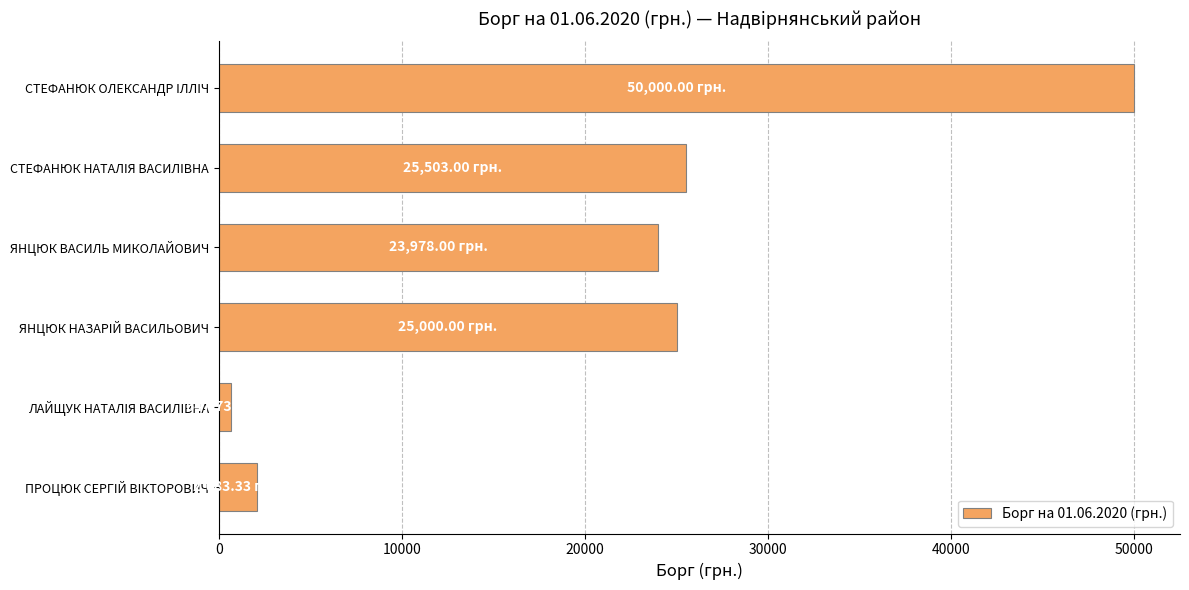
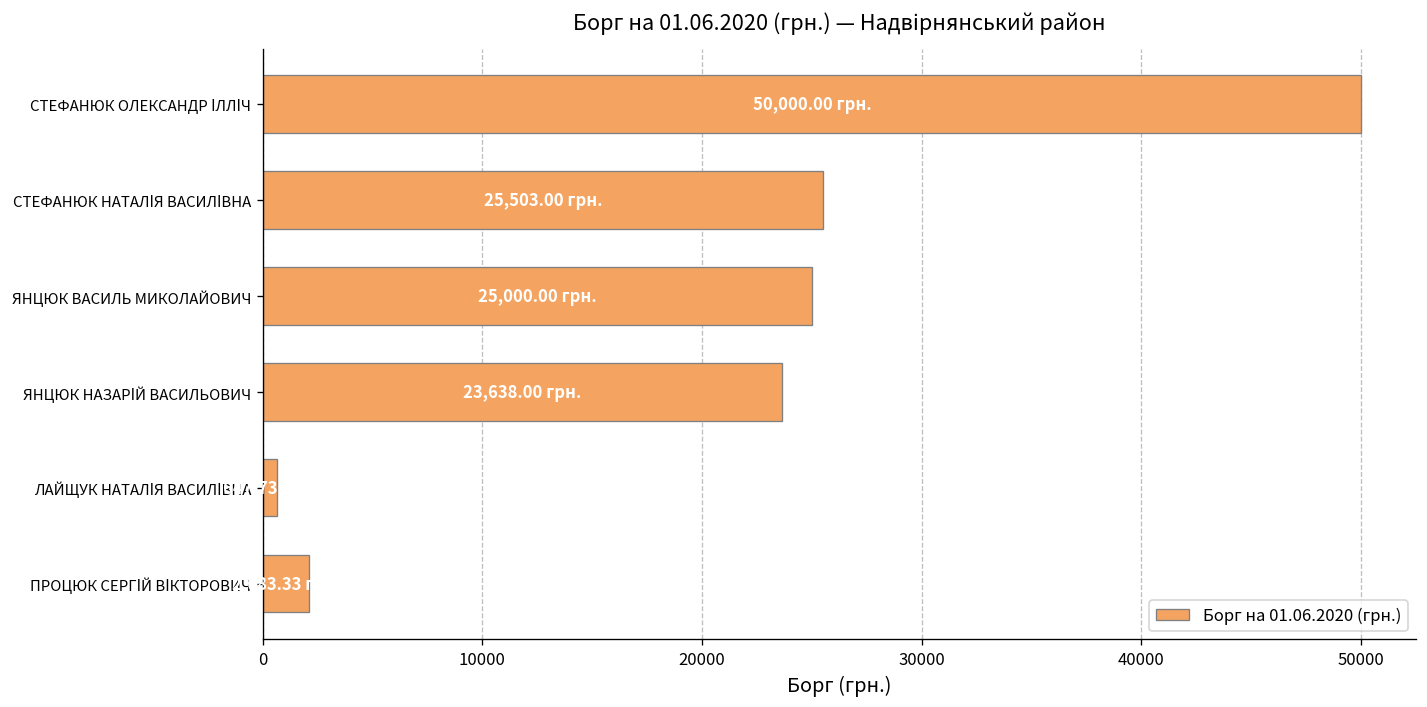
  {
    "СТЕФАНЮК ОЛЕКСАНДР ІЛЛІЧ": "50,000.00",
    "СТЕФАНЮК НАТАЛІЯ ВАСИЛІВНА": "25,503.00",
-   "ЯНЦЮК ВАСИЛЬ МИКОЛАЙОВИЧ": "23,978.00",
-   "ЯНЦЮК НАЗАРІЙ ВАСИЛЬОВИЧ": "25,000.00"
+   "ЯНЦЮК ВАСИЛЬ МИКОЛАЙОВИЧ": "25,000.00",
+   "ЯНЦЮК НАЗАРІЙ ВАСИЛЬОВИЧ": "23,638.00"
  }
